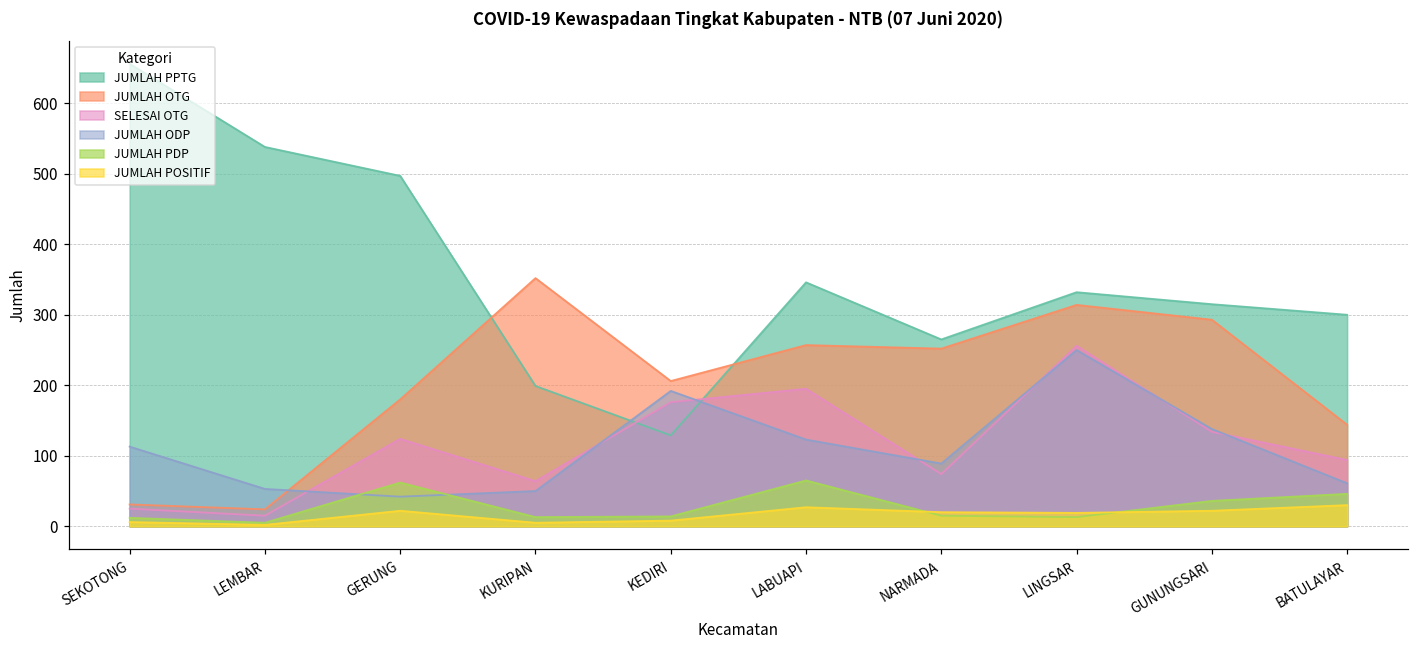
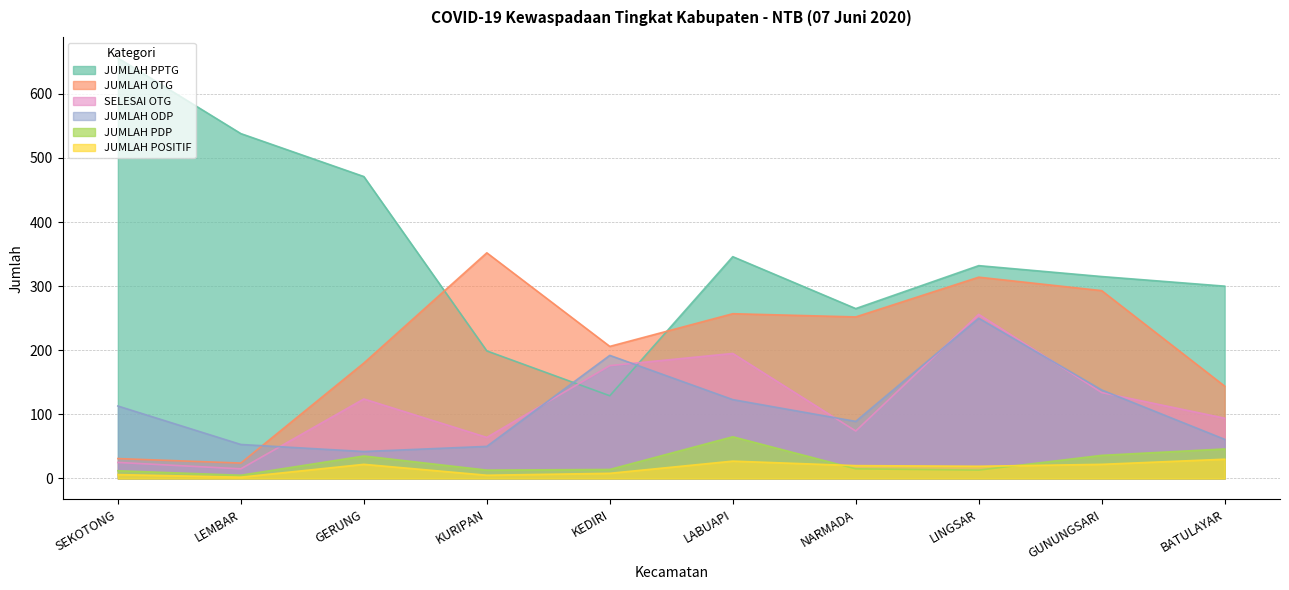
  {
    "JUMLAH PPTG": {
      "LEMBAR": 540,
-     "GERUNG": 500,
+     "GERUNG": 470,
      "KURIPAN": 200,
      "KEDIRI": 130,
      "LABUAPI": 350,
      "NARMADA": 270,
      "LINGSAR": 330,
      "GUNUNGSARI": 320,
      "BATULAYAR": 300
    },
    "JUMLAH OTG": {
      "SEKOTONG": 30,
      "LEMBAR": 20,
      "GERUNG": 180,
      "KURIPAN": 350,
      "KEDIRI": 210,
      "LABUAPI": 260,
      "NARMADA": 250,
      "LINGSAR": 310,
      "GUNUNGSARI": 290,
      "BATULAYAR": 140
    },
    "SELESAI OTG": {
      "SEKOTONG": 30,
      "LEMBAR": 20,
      "GERUNG": 120,
      "KURIPAN": 60,
      "KEDIRI": 180,
      "LABUAPI": 200,
      "NARMADA": 70,
      "LINGSAR": 260,
      "GUNUNGSARI": 130,
      "BATULAYAR": 90
    },
    "JUMLAH ODP": {
      "SEKOTONG": 110,
      "LEMBAR": 50,
      "GERUNG": 40,
      "KURIPAN": 50,
      "KEDIRI": 190,
      "LABUAPI": 120,
      "NARMADA": 90,
      "LINGSAR": 250,
      "GUNUNGSARI": 140,
      "BATULAYAR": 60
    },
    "JUMLAH PDP": {
      "SEKOTONG": 10,
-     "GERUNG": 60,
+     "GERUNG": 40,
      "KURIPAN": 10,
      "KEDIRI": 10,
      "LABUAPI": 70,
      "NARMADA": 20,
      "LINGSAR": 10,
      "GUNUNGSARI": 40,
      "BATULAYAR": 50
    },
    "JUMLAH POSITIF": {
      "SEKOTONG": 10,
      "GERUNG": 20,
      "KURIPAN": 10,
      "KEDIRI": 10,
      "LABUAPI": 30,
      "NARMADA": 20,
      "LINGSAR": 20,
      "GUNUNGSARI": 20,
      "BATULAYAR": 30
    }
  }
